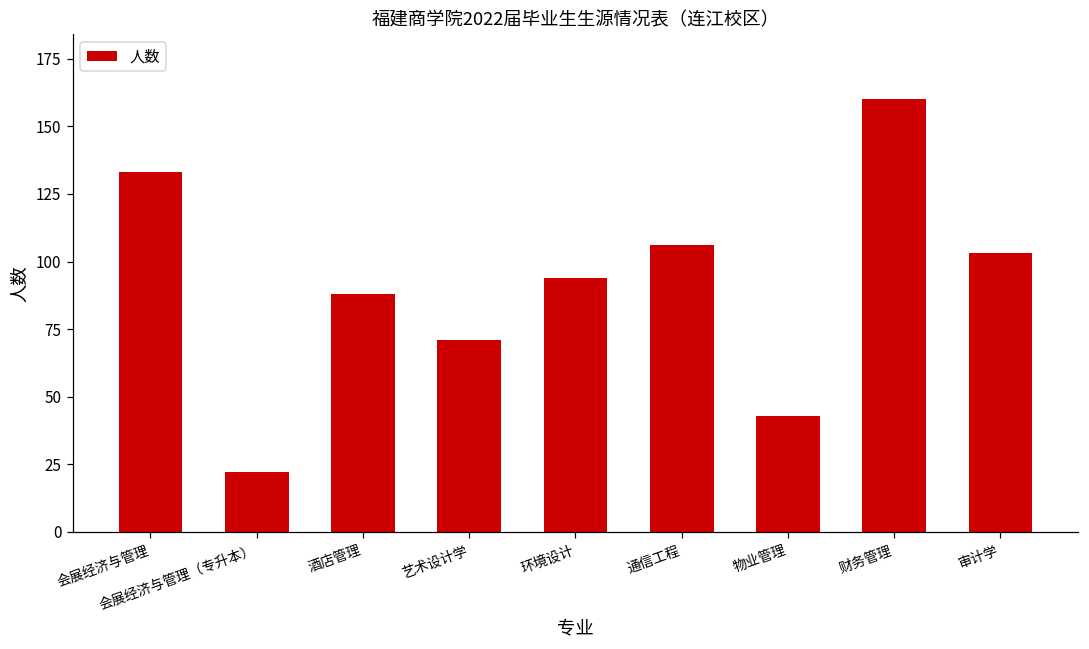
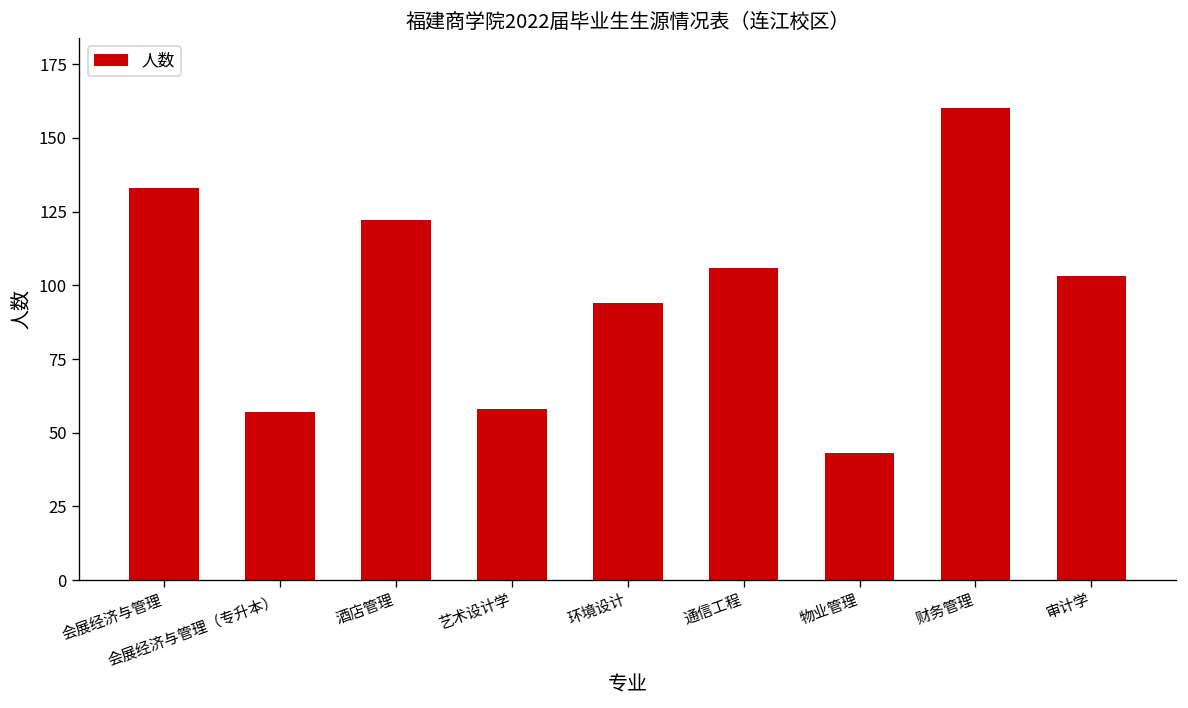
  {
    "会展经济与管理": 133,
-   "会展经济与管理（专升本）": 22,
-   "酒店管理": 88,
-   "艺术设计学": 71,
+   "会展经济与管理（专升本）": 57,
+   "酒店管理": 122,
+   "艺术设计学": 58,
    "环境设计": 94,
    "通信工程": 106,
    "物业管理": 43,
    "财务管理": 160,
    "审计学": 103
  }
